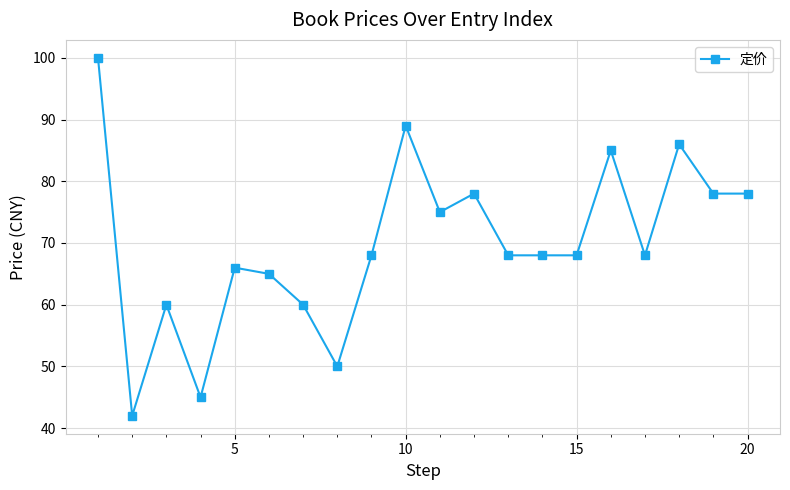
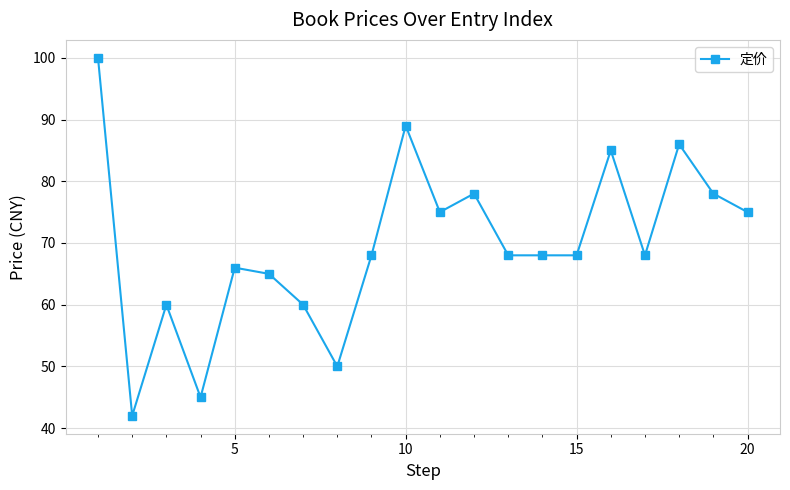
  {
    "5": 66,
    "10": 89,
    "15": 68,
-   "20": 78
+   "20": 75
  }
